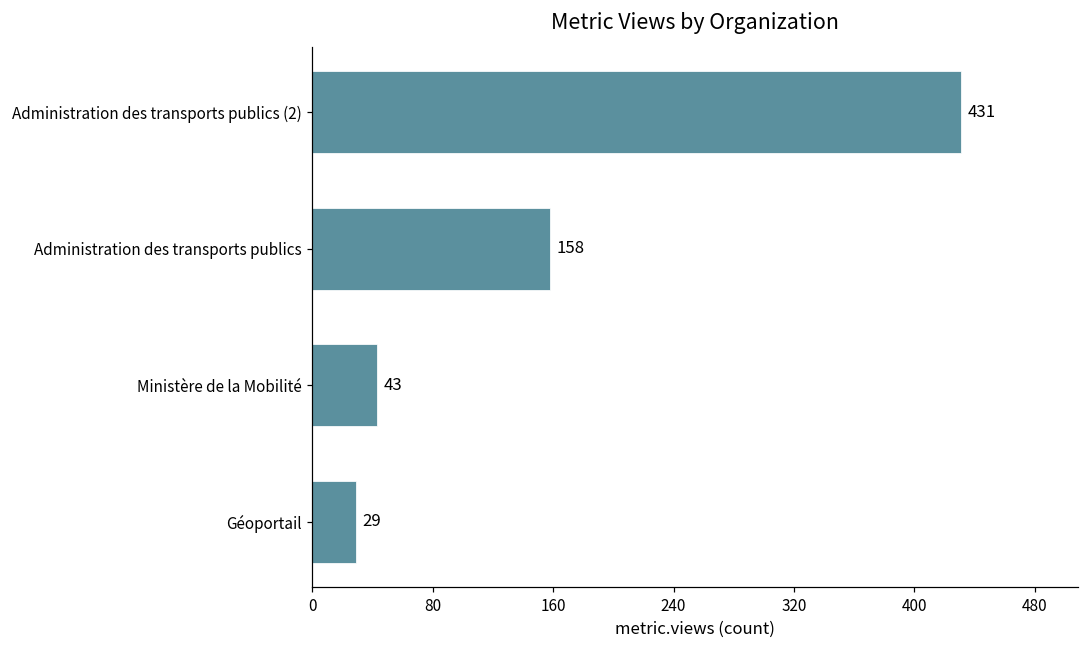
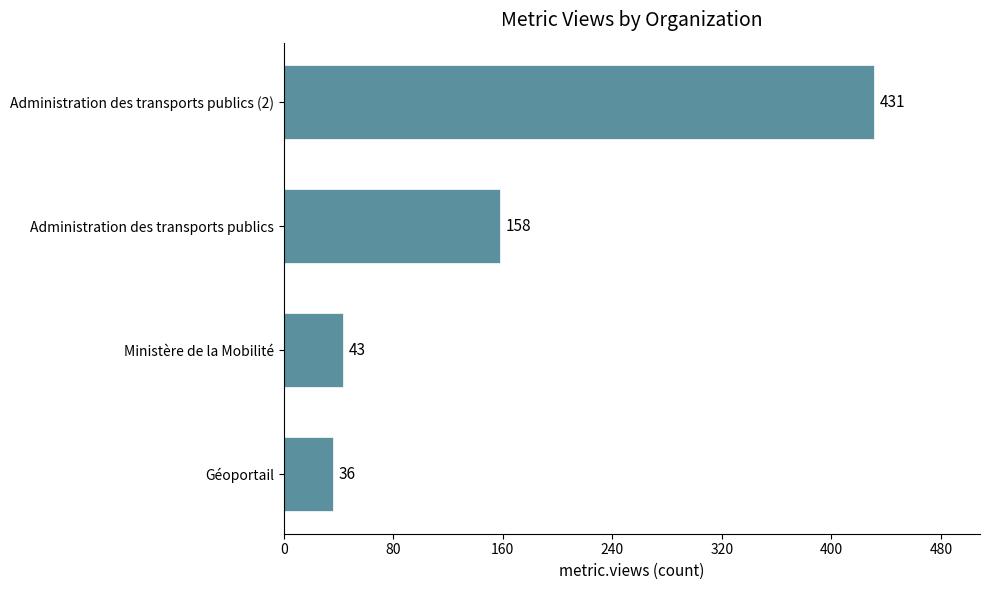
  {
    "Administration des transports publics (2)": 431,
    "Administration des transports publics": 158,
    "Ministère de la Mobilité": 43,
-   "Géoportail": 29
+   "Géoportail": 36
  }
